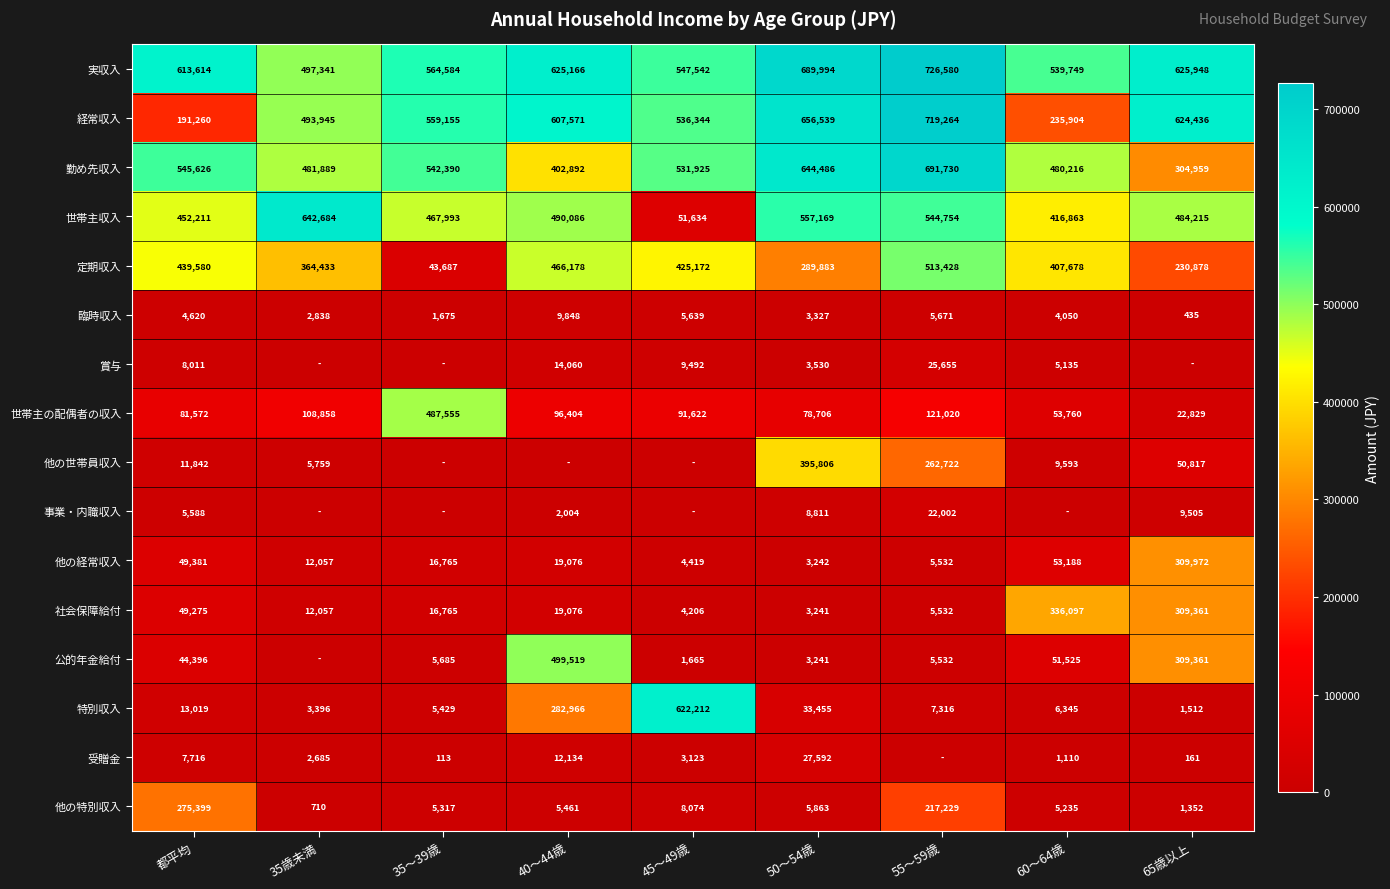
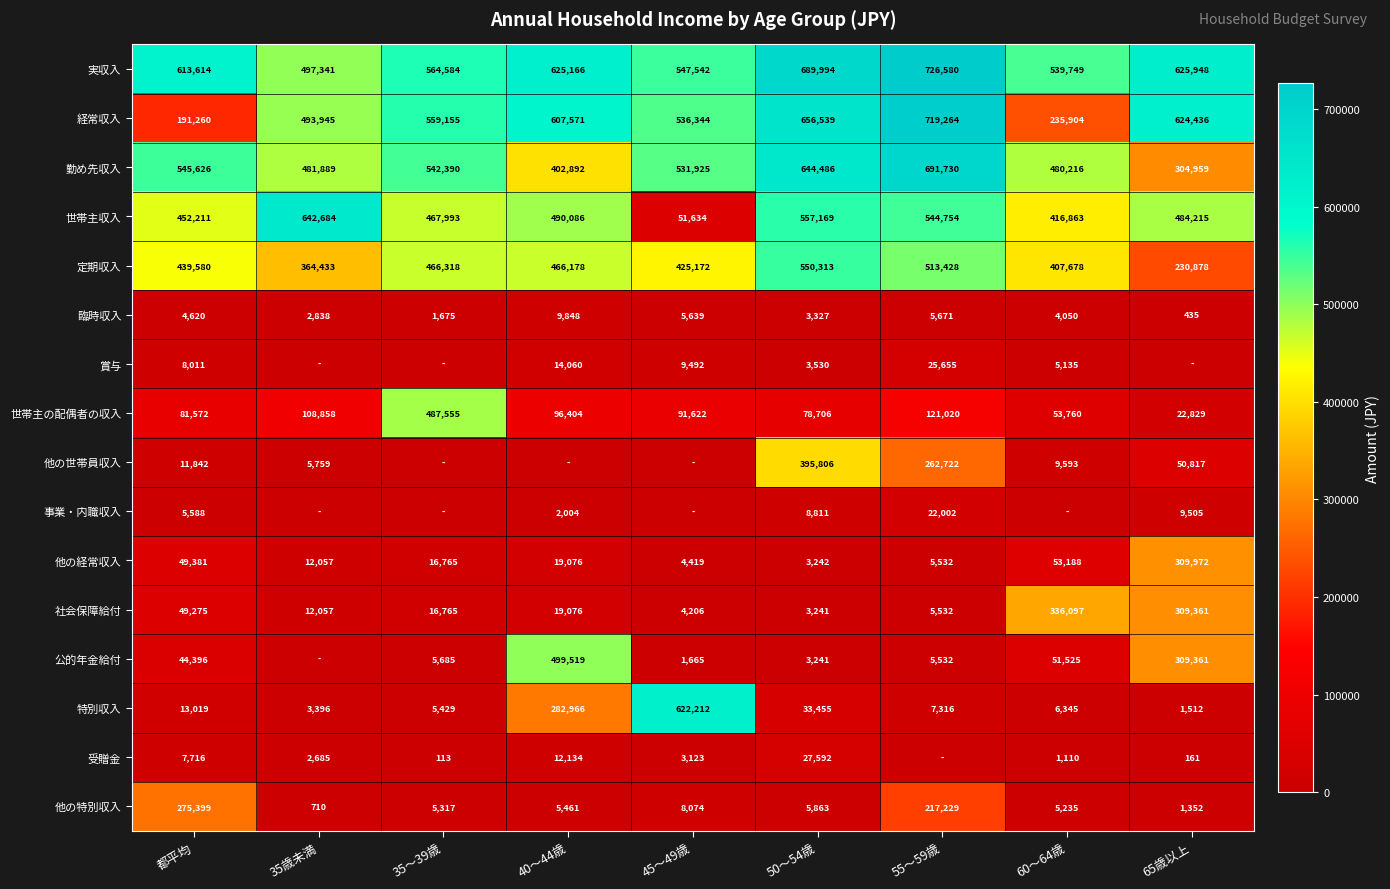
  {
    "実収入": {
      "都平均": "613,614",
      "35歳未満": "497,341",
      "35～39歳": "564,584",
      "40～44歳": "625,166",
      "45～49歳": "547,542",
      "50～54歳": "689,994",
      "55～59歳": "726,580",
      "60～64歳": "539,749",
      "65歳以上": "625,948"
    },
    "経常収入": {
      "都平均": "191,260",
      "35歳未満": "493,945",
      "35～39歳": "559,155",
      "40～44歳": "607,571",
      "45～49歳": "536,344",
      "50～54歳": "656,539",
      "55～59歳": "719,264",
      "60～64歳": "235,904",
      "65歳以上": "624,436"
    },
    "勤め先収入": {
      "都平均": "545,626",
      "35歳未満": "481,889",
      "35～39歳": "542,390",
      "40～44歳": "402,892",
      "45～49歳": "531,925",
      "50～54歳": "644,486",
      "55～59歳": "691,730",
      "60～64歳": "480,216",
      "65歳以上": "304,959"
    },
    "世帯主収入": {
      "都平均": "452,211",
      "35歳未満": "642,684",
      "35～39歳": "467,993",
      "40～44歳": "490,086",
      "45～49歳": "51,634",
      "50～54歳": "557,169",
      "55～59歳": "544,754",
      "60～64歳": "416,863",
      "65歳以上": "484,215"
    },
    "定期収入": {
      "都平均": "439,580",
      "35歳未満": "364,433",
-     "35～39歳": "43,687",
+     "35～39歳": "466,318",
      "40～44歳": "466,178",
      "45～49歳": "425,172",
-     "50～54歳": "289,883",
+     "50～54歳": "550,313",
      "55～59歳": "513,428",
      "60～64歳": "407,678",
      "65歳以上": "230,878"
    },
    "臨時収入": {
      "都平均": "4,620",
      "35歳未満": "2,838",
      "35～39歳": "1,675",
      "40～44歳": "9,848",
      "45～49歳": "5,639",
      "50～54歳": "3,327",
      "55～59歳": "5,671",
      "60～64歳": "4,050",
      "65歳以上": "435"
    },
    "賞与": {
      "都平均": "8,011",
      "40～44歳": "14,060",
      "45～49歳": "9,492",
      "50～54歳": "3,530",
      "55～59歳": "25,655",
      "60～64歳": "5,135"
    },
    "世帯主の配偶者の収入": {
      "都平均": "81,572",
      "35歳未満": "108,858",
      "35～39歳": "487,555",
      "40～44歳": "96,404",
      "45～49歳": "91,622",
      "50～54歳": "78,706",
      "55～59歳": "121,020",
      "60～64歳": "53,760",
      "65歳以上": "22,829"
    },
    "他の世帯員収入": {
      "都平均": "11,842",
      "35歳未満": "5,759",
      "50～54歳": "395,806",
      "55～59歳": "262,722",
      "60～64歳": "9,593",
      "65歳以上": "50,817"
    },
    "事業・内職収入": {
      "都平均": "5,588",
      "40～44歳": "2,004",
      "50～54歳": "8,811",
      "55～59歳": "22,002",
      "65歳以上": "9,505"
    },
    "他の経常収入": {
      "都平均": "49,381",
      "35歳未満": "12,057",
      "35～39歳": "16,765",
      "40～44歳": "19,076",
      "45～49歳": "4,419",
      "50～54歳": "3,242",
      "55～59歳": "5,532",
      "60～64歳": "53,188",
      "65歳以上": "309,972"
    },
    "社会保障給付": {
      "都平均": "49,275",
      "35歳未満": "12,057",
      "35～39歳": "16,765",
      "40～44歳": "19,076",
      "45～49歳": "4,206",
      "50～54歳": "3,241",
      "55～59歳": "5,532",
      "60～64歳": "336,097",
      "65歳以上": "309,361"
    },
    "公的年金給付": {
      "都平均": "44,396",
      "35～39歳": "5,685",
      "40～44歳": "499,519",
      "45～49歳": "1,665",
      "50～54歳": "3,241",
      "55～59歳": "5,532",
      "60～64歳": "51,525",
      "65歳以上": "309,361"
    },
    "特別収入": {
      "都平均": "13,019",
      "35歳未満": "3,396",
      "35～39歳": "5,429",
      "40～44歳": "282,966",
      "45～49歳": "622,212",
      "50～54歳": "33,455",
      "55～59歳": "7,316",
      "60～64歳": "6,345",
      "65歳以上": "1,512"
    },
    "受贈金": {
      "都平均": "7,716",
      "35歳未満": "2,685",
      "35～39歳": "113",
      "40～44歳": "12,134",
      "45～49歳": "3,123",
      "50～54歳": "27,592",
      "60～64歳": "1,110",
      "65歳以上": "161"
    },
    "他の特別収入": {
      "都平均": "275,399",
      "35歳未満": "710",
      "35～39歳": "5,317",
      "40～44歳": "5,461",
      "45～49歳": "8,074",
      "50～54歳": "5,863",
      "55～59歳": "217,229",
      "60～64歳": "5,235",
      "65歳以上": "1,352"
    }
  }
